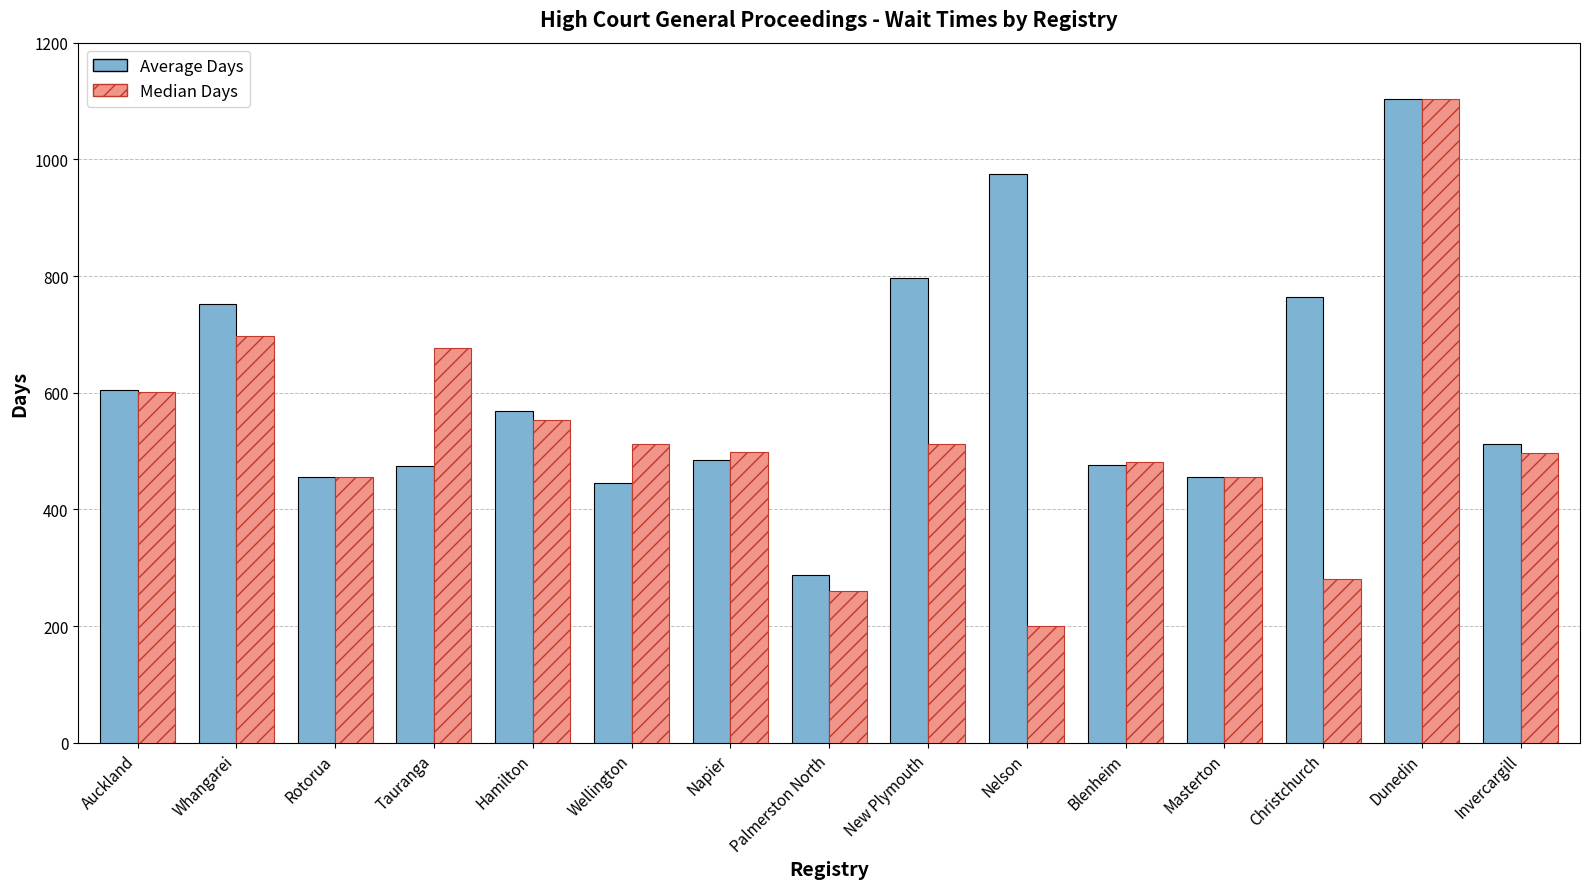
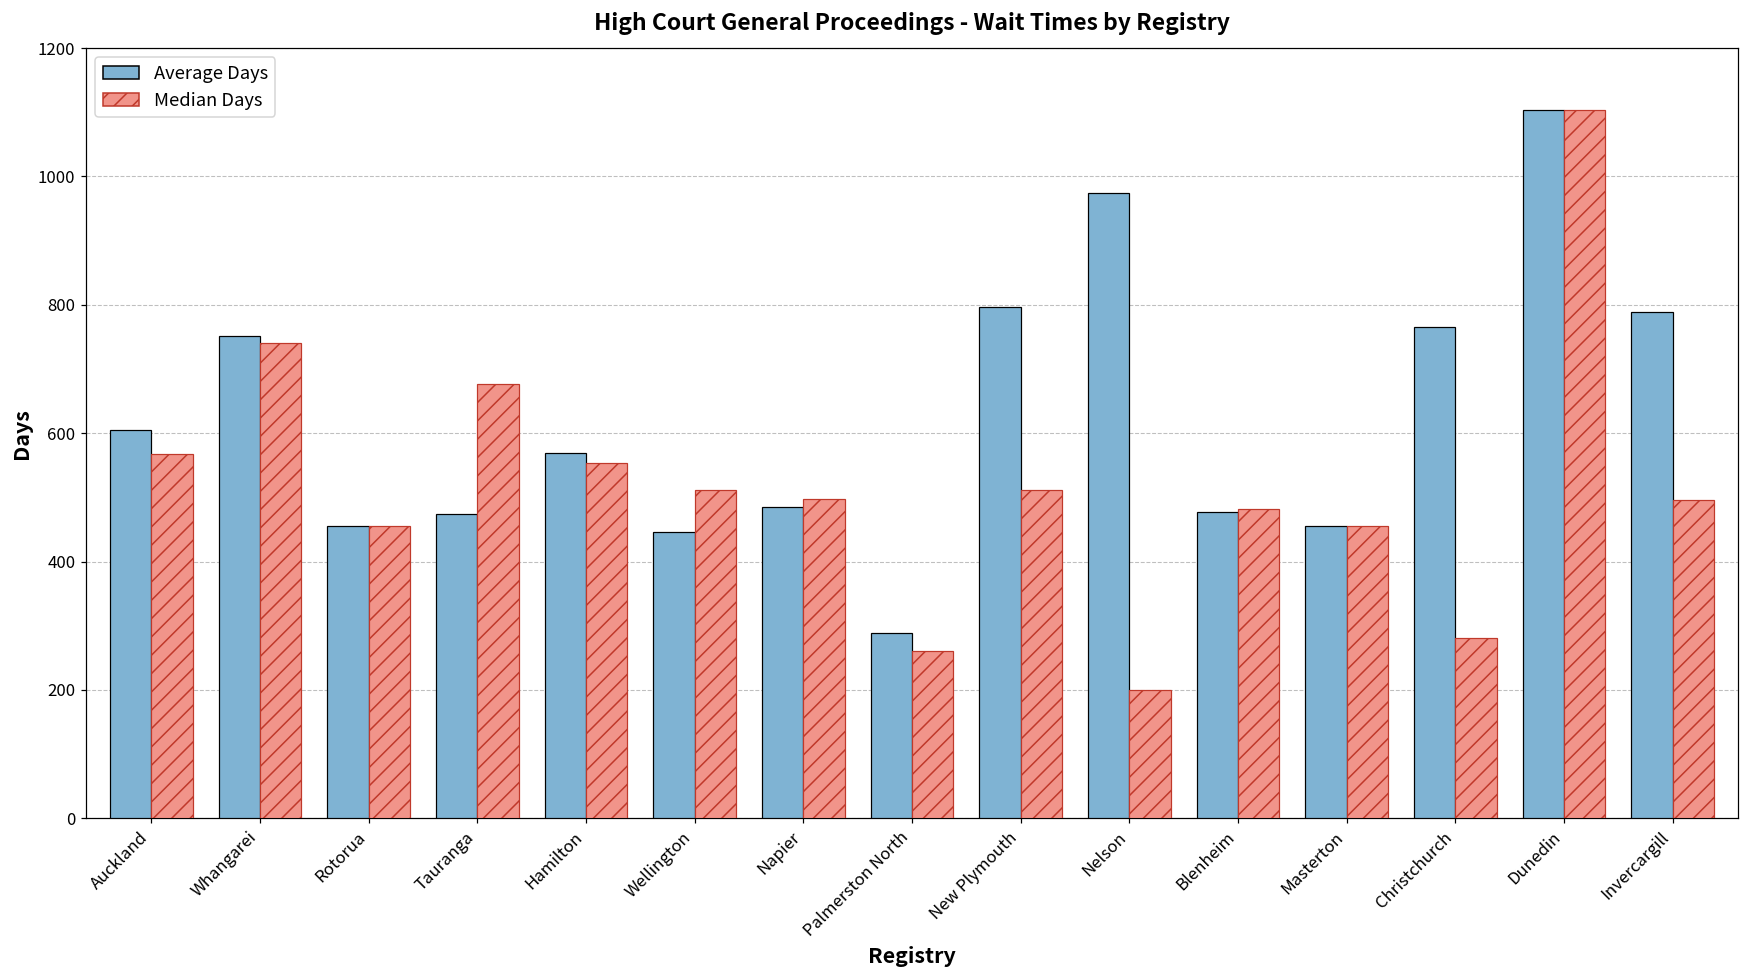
  {
    "Average Days": {
      "Auckland": 600,
      "Whangarei": 750,
      "Rotorua": 460,
      "Tauranga": 470,
      "Hamilton": 570,
      "Wellington": 450,
      "Napier": 490,
      "Palmerston North": 290,
      "New Plymouth": 800,
      "Nelson": 970,
      "Blenheim": 480,
      "Masterton": 460,
      "Christchurch": 760,
      "Dunedin": 1100,
-     "Invercargill": 510
+     "Invercargill": 790
    },
    "Median Days": {
-     "Auckland": 600,
-     "Whangarei": 700,
+     "Auckland": 570,
+     "Whangarei": 740,
      "Rotorua": 460,
      "Tauranga": 680,
      "Hamilton": 550,
      "Wellington": 510,
      "Napier": 500,
      "Palmerston North": 260,
      "New Plymouth": 510,
      "Nelson": 200,
      "Blenheim": 480,
      "Masterton": 460,
      "Christchurch": 280,
      "Dunedin": 1100,
      "Invercargill": 500
    }
  }
